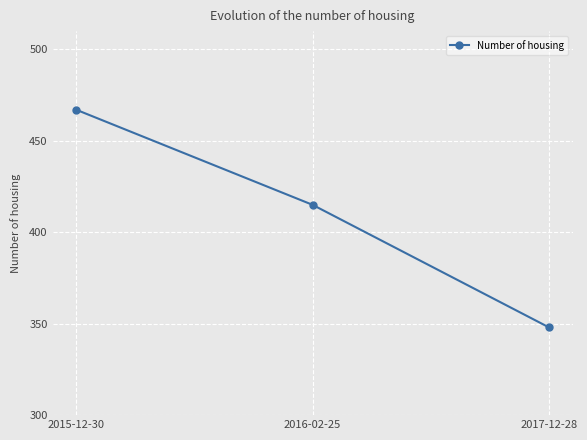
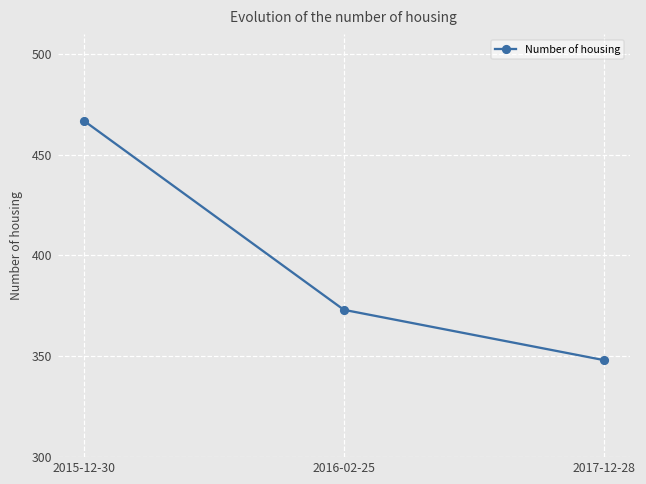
  {
    "2015-12-30": 467,
-   "2016-02-25": 415,
+   "2016-02-25": 373,
    "2017-12-28": 348
  }
